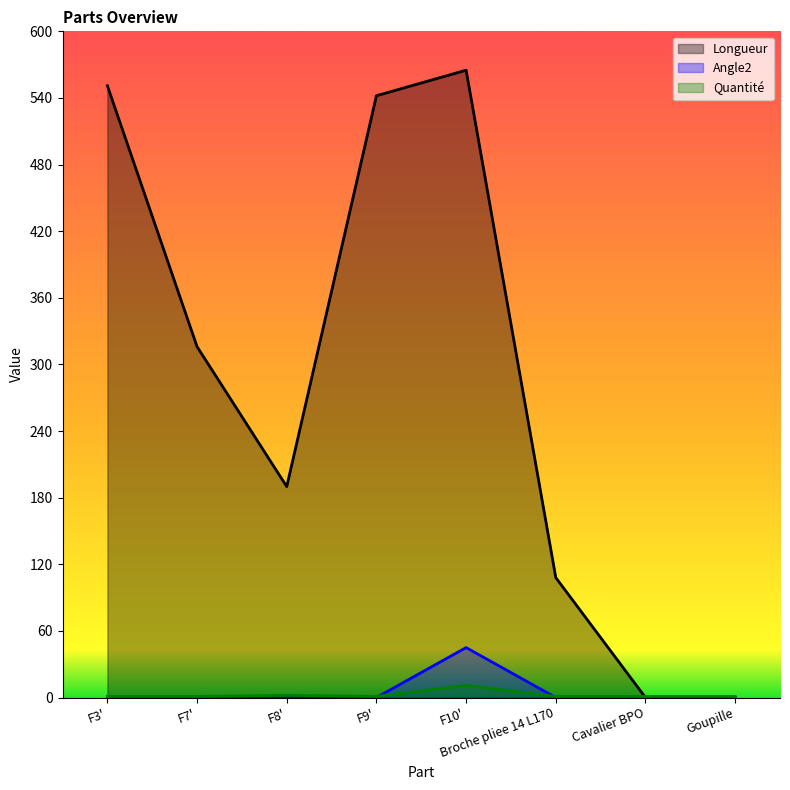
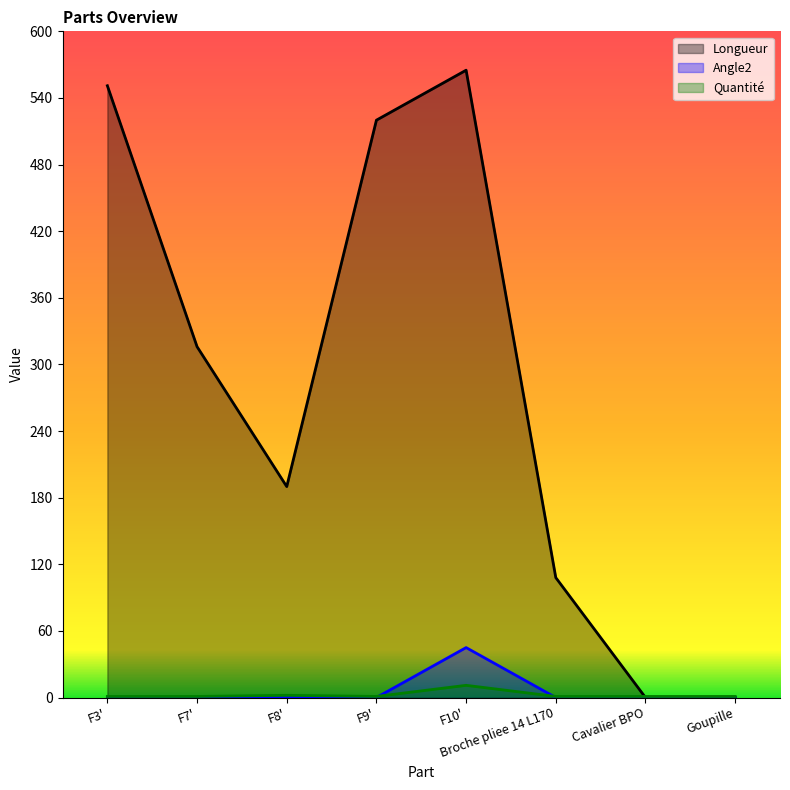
  {
    "Longueur": {
      "F3'": 551,
      "F7'": 316,
      "F8'": 190,
-     "F9'": 542,
+     "F9'": 520,
      "F10'": 565,
      "Broche pliee 14 L170": 108
    },
    "Angle2": {
      "F10'": 45
    },
    "Quantité": {
      "F10'": 11
    }
  }
